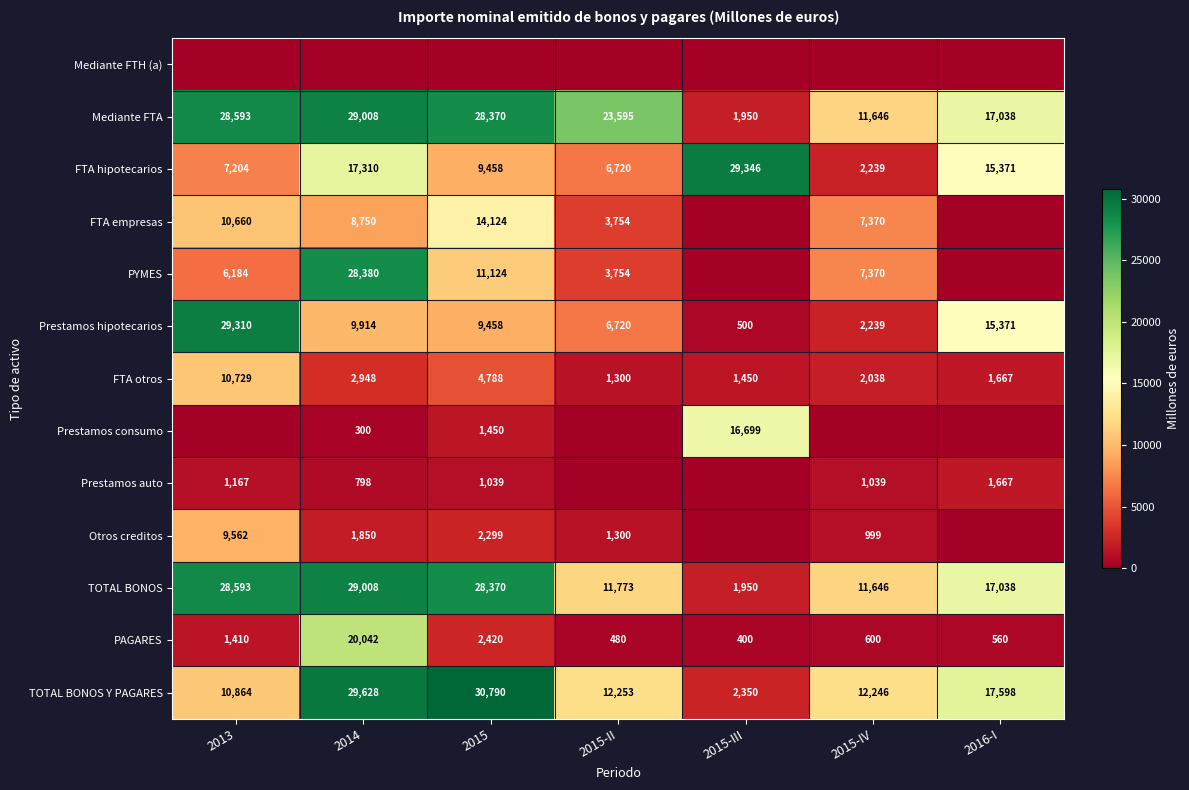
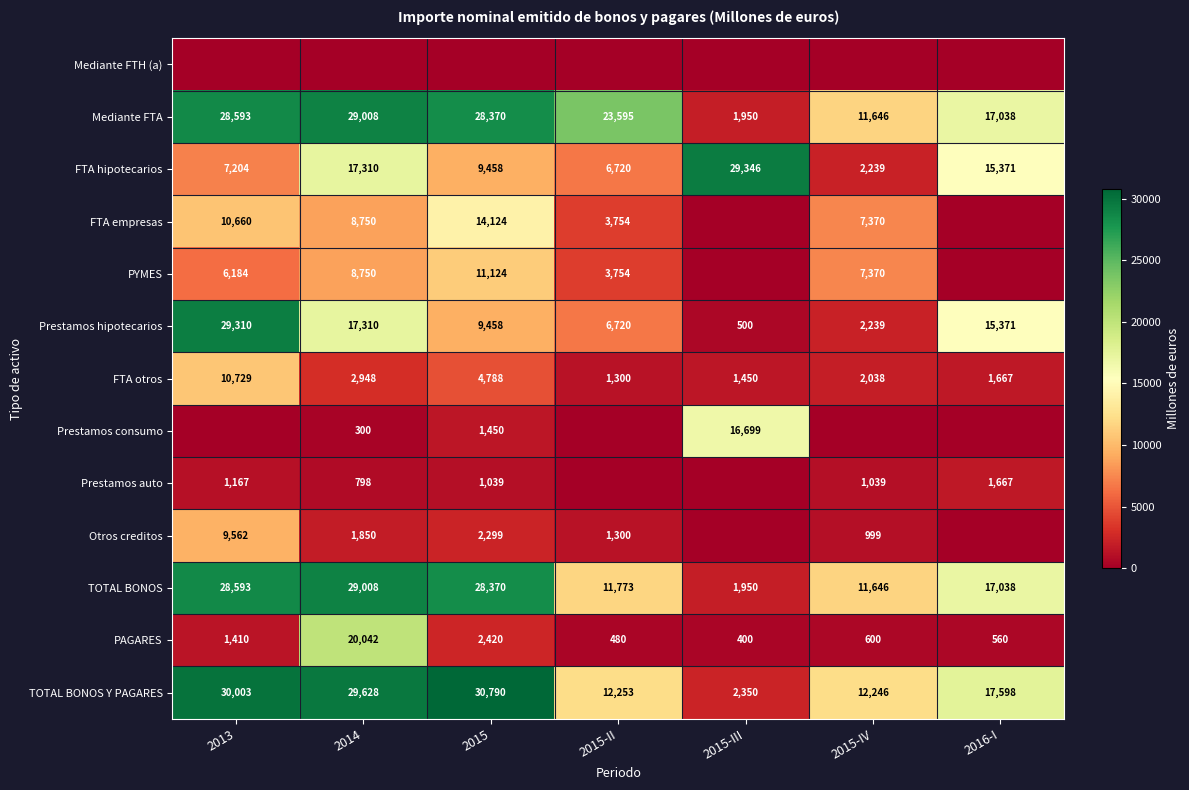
  {
    "Mediante FTA": {
      "2013": "28,593",
      "2014": "29,008",
      "2015": "28,370",
      "2015-II": "23,595",
      "2015-III": "1,950",
      "2015-IV": "11,646",
      "2016-I": "17,038"
    },
    "FTA hipotecarios": {
      "2013": "7,204",
      "2014": "17,310",
      "2015": "9,458",
      "2015-II": "6,720",
      "2015-III": "29,346",
      "2015-IV": "2,239",
      "2016-I": "15,371"
    },
    "FTA empresas": {
      "2013": "10,660",
      "2014": "8,750",
      "2015": "14,124",
      "2015-II": "3,754",
      "2015-IV": "7,370"
    },
    "PYMES": {
      "2013": "6,184",
-     "2014": "28,380",
+     "2014": "8,750",
      "2015": "11,124",
      "2015-II": "3,754",
      "2015-IV": "7,370"
    },
    "Prestamos hipotecarios": {
      "2013": "29,310",
-     "2014": "9,914",
+     "2014": "17,310",
      "2015": "9,458",
      "2015-II": "6,720",
      "2015-III": "500",
      "2015-IV": "2,239",
      "2016-I": "15,371"
    },
    "FTA otros": {
      "2013": "10,729",
      "2014": "2,948",
      "2015": "4,788",
      "2015-II": "1,300",
      "2015-III": "1,450",
      "2015-IV": "2,038",
      "2016-I": "1,667"
    },
    "Prestamos consumo": {
      "2014": "300",
      "2015": "1,450",
      "2015-III": "16,699"
    },
    "Prestamos auto": {
      "2013": "1,167",
      "2014": "798",
      "2015": "1,039",
      "2015-IV": "1,039",
      "2016-I": "1,667"
    },
    "Otros creditos": {
      "2013": "9,562",
      "2014": "1,850",
      "2015": "2,299",
      "2015-II": "1,300",
      "2015-IV": "999"
    },
    "TOTAL BONOS": {
      "2013": "28,593",
      "2014": "29,008",
      "2015": "28,370",
      "2015-II": "11,773",
      "2015-III": "1,950",
      "2015-IV": "11,646",
      "2016-I": "17,038"
    },
    "PAGARES": {
      "2013": "1,410",
      "2014": "20,042",
      "2015": "2,420",
      "2015-II": "480",
      "2015-III": "400",
      "2015-IV": "600",
      "2016-I": "560"
    },
    "TOTAL BONOS Y PAGARES": {
-     "2013": "10,864",
+     "2013": "30,003",
      "2014": "29,628",
      "2015": "30,790",
      "2015-II": "12,253",
      "2015-III": "2,350",
      "2015-IV": "12,246",
      "2016-I": "17,598"
    }
  }
